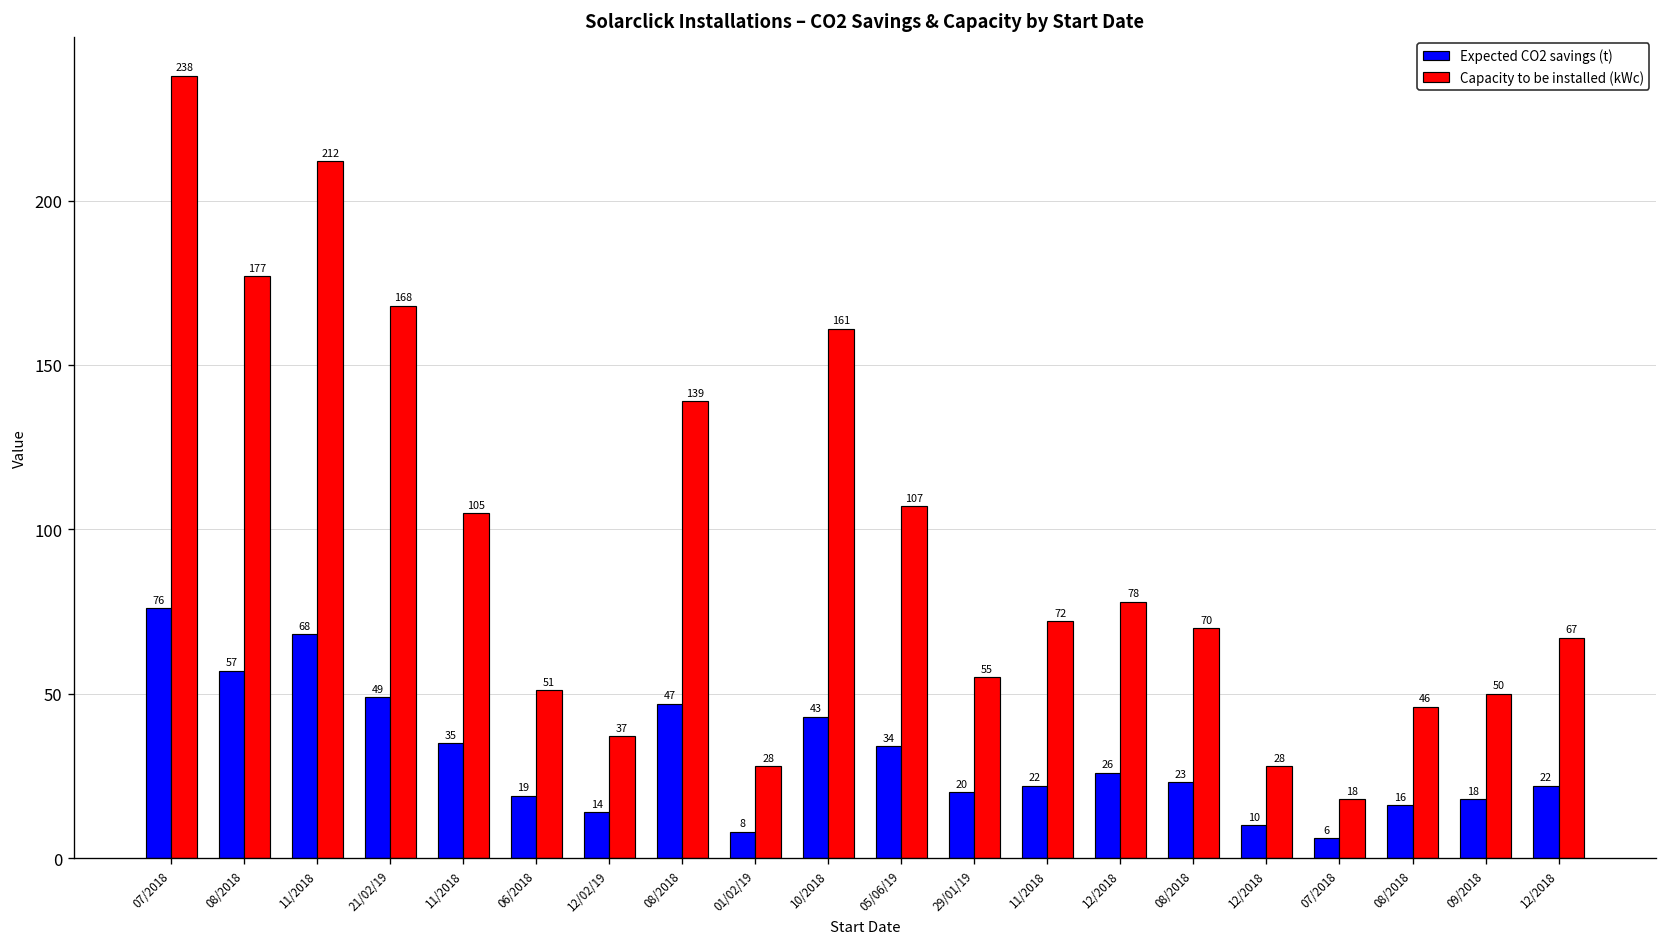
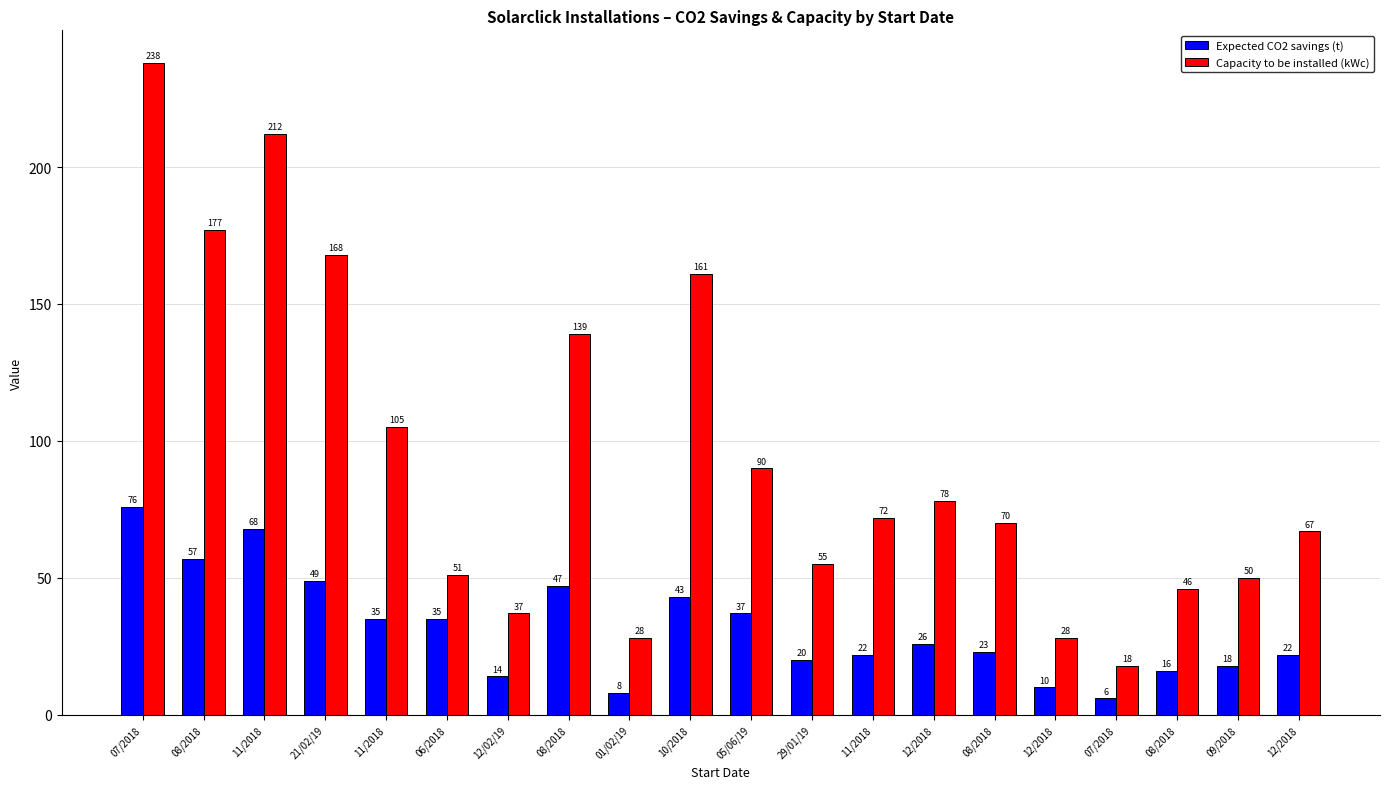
  {
    "Expected CO2 savings (t)": {
      "21/02/19": 49,
-     "06/2018": 19,
+     "06/2018": 35,
      "12/02/19": 14,
      "01/02/19": 8,
      "10/2018": 43,
-     "05/06/19": 34,
+     "05/06/19": 37,
      "29/01/19": 20,
      "09/2018": 18
    },
    "Capacity to be installed (kWc)": {
      "21/02/19": 168,
      "06/2018": 51,
      "12/02/19": 37,
      "01/02/19": 28,
      "10/2018": 161,
-     "05/06/19": 107,
+     "05/06/19": 90,
      "29/01/19": 55,
      "09/2018": 50
    }
  }
